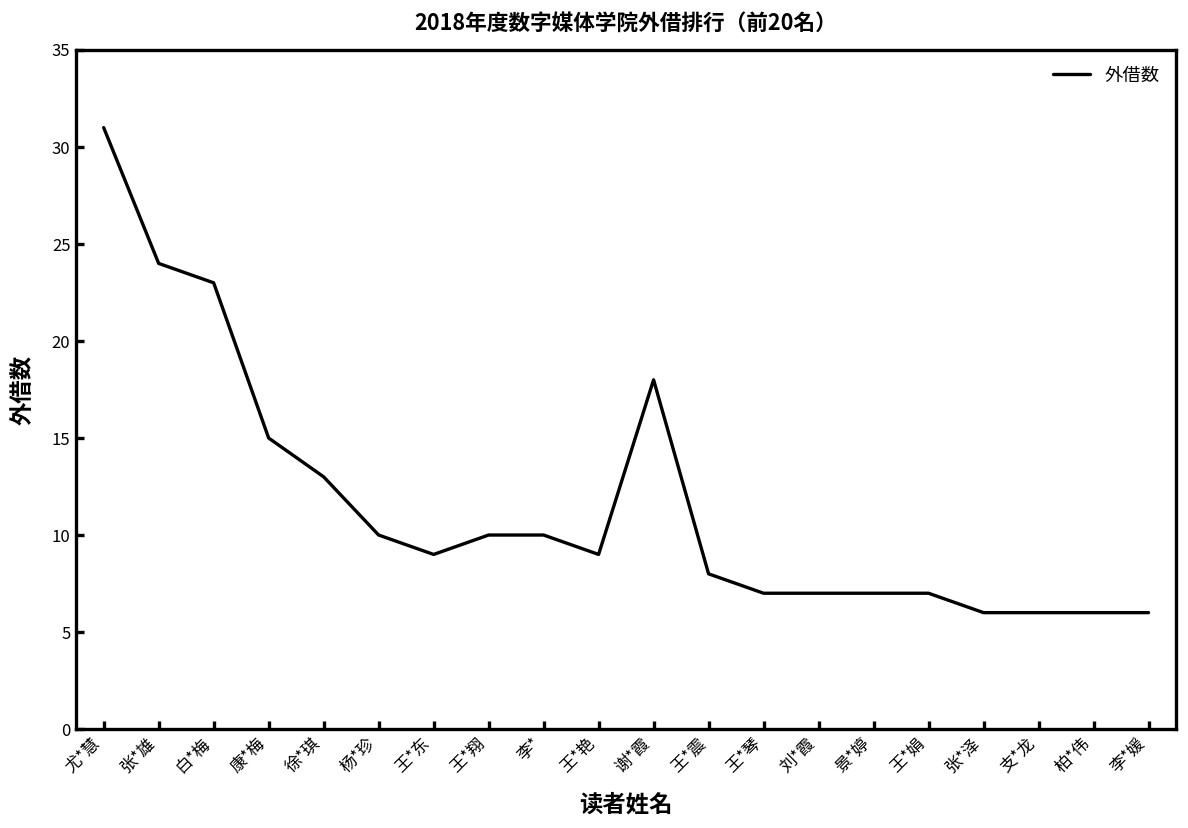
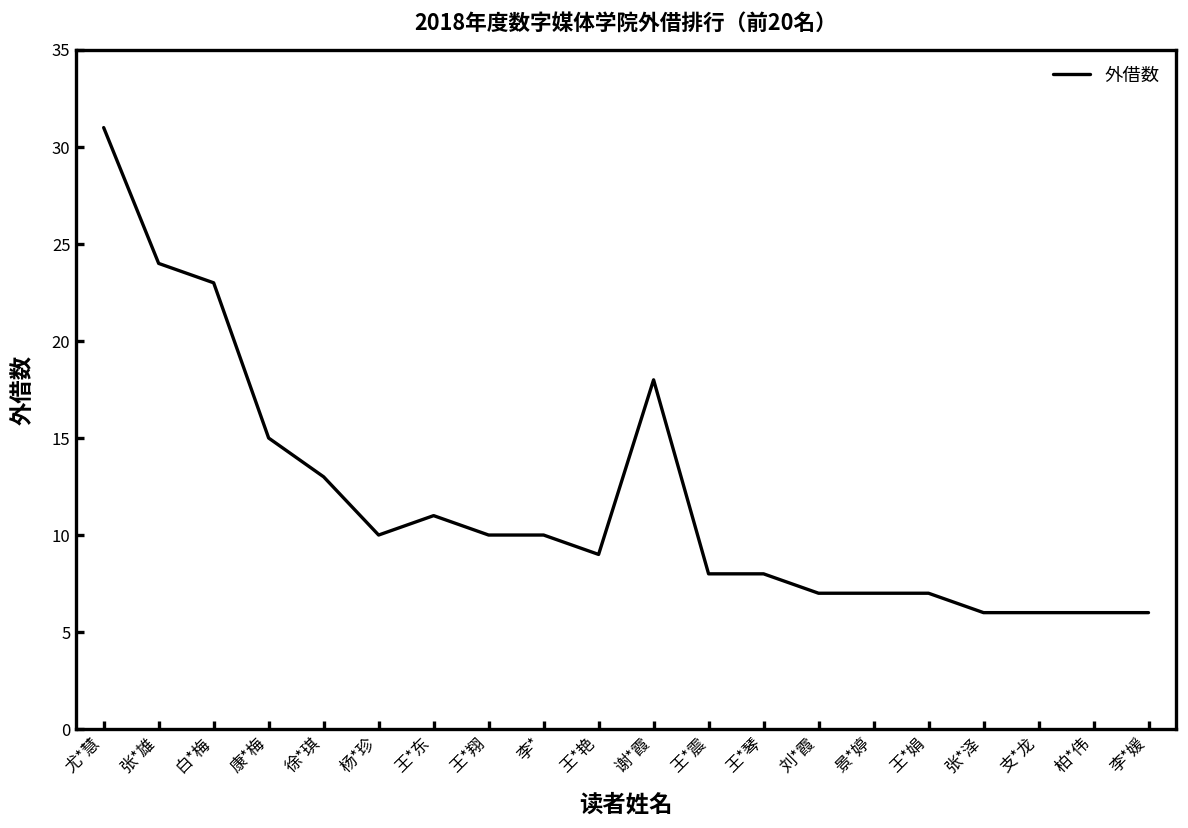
  {
    "尤*慧": 31,
    "张*雄": 24,
    "白*梅": 23,
    "康*梅": 15,
    "徐*琪": 13,
    "杨*珍": 10,
-   "王*东": 9,
+   "王*东": 11,
    "王*翔": 10,
    "李*": 10,
    "王*艳": 9,
    "谢*霞": 18,
    "王*震": 8,
-   "王*琴": 7,
+   "王*琴": 8,
    "刘*霞": 7,
    "景*婷": 7,
    "王*娟": 7,
    "张*泽": 6,
    "支*龙": 6,
    "柏*伟": 6,
    "李*媛": 6
  }
